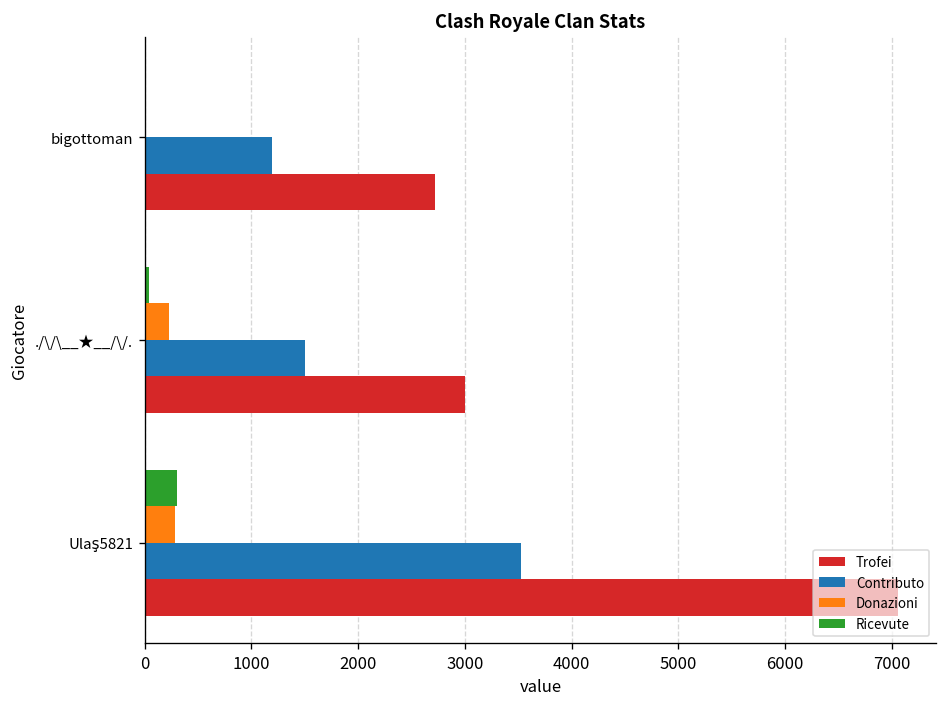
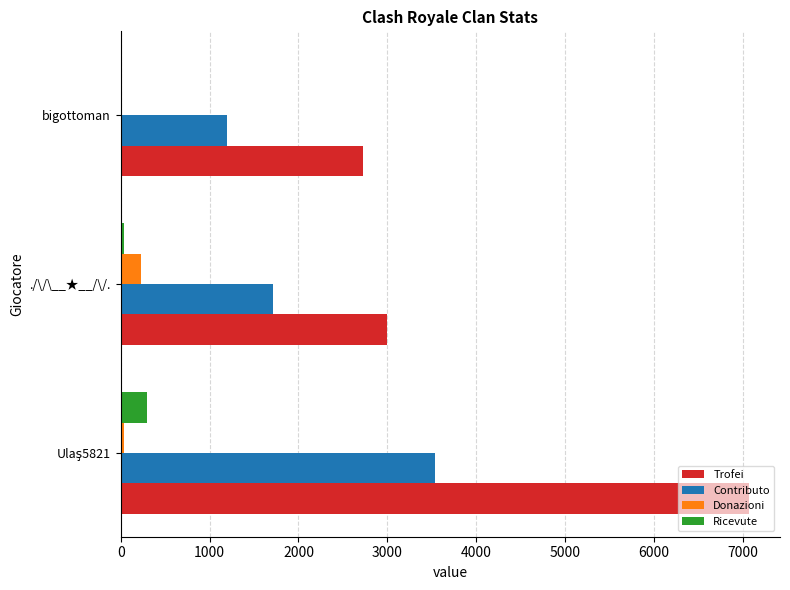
  {
    "Trofei": {
      "bigottoman": 2700,
      "./\\/\\__★__/\\/.": 3000
    },
    "Contributo": {
      "bigottoman": 1200,
-     "./\\/\\__★__/\\/.": 1500,
+     "./\\/\\__★__/\\/.": 1700,
      "Ulaş5821": 3500
    },
    "Donazioni": {
      "bigottoman": 0,
      "./\\/\\__★__/\\/.": 200,
-     "Ulaş5821": 300
+     "Ulaş5821": 0
    },
    "Ricevute": {
      "bigottoman": 0,
      "./\\/\\__★__/\\/.": 0,
      "Ulaş5821": 300
    }
  }
